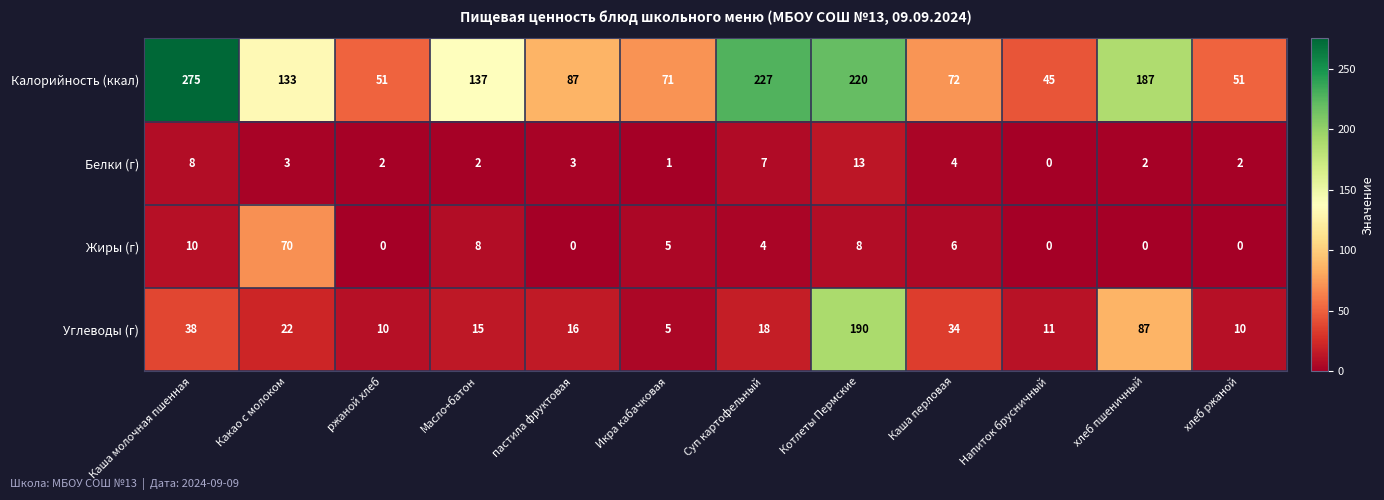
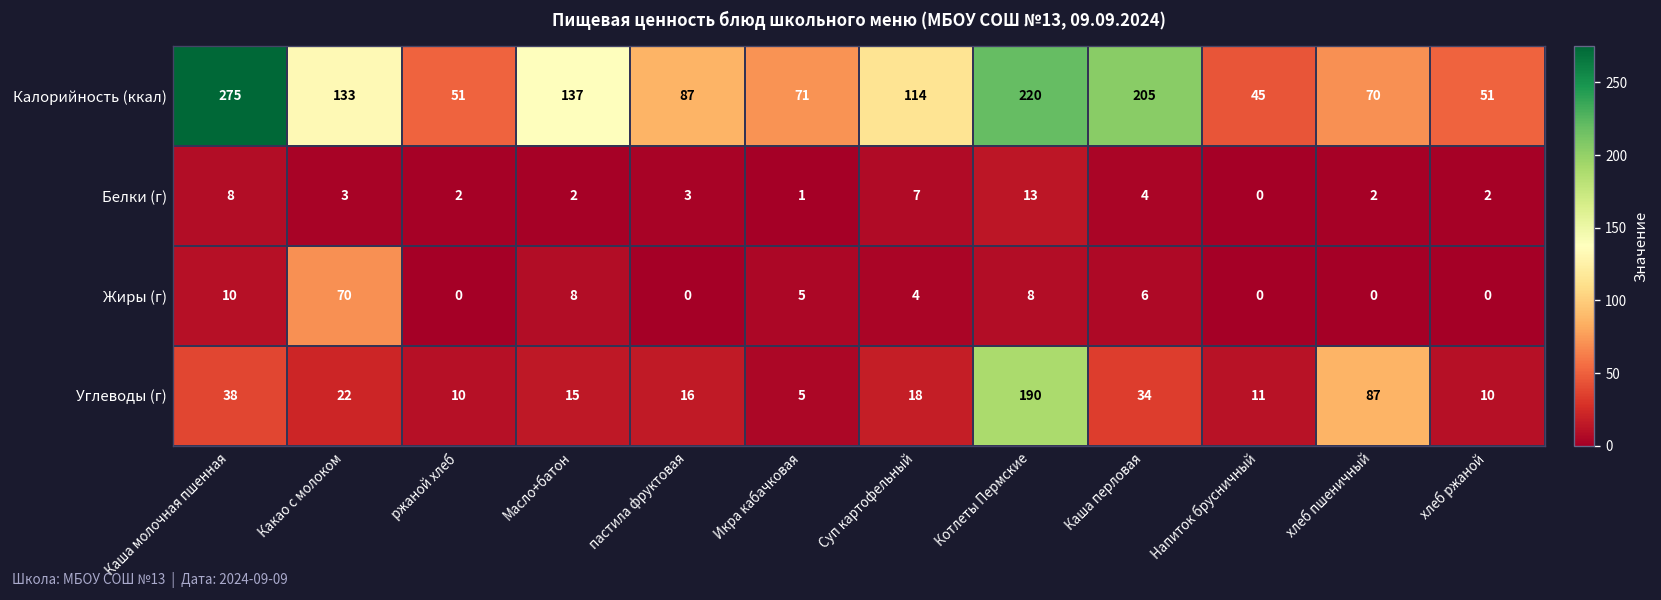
  {
    "Калорийность (ккал)": {
      "Каша молочная пшенная": 275,
      "Какао с молоком": 133,
      "ржаной хлеб": 51,
      "Масло+батон": 137,
      "пастила фруктовая": 87,
      "Икра кабачковая": 71,
-     "Суп картофельный": 227,
+     "Суп картофельный": 114,
      "Котлеты Пермские": 220,
-     "Каша перловая": 72,
+     "Каша перловая": 205,
      "Напиток брусничный": 45,
-     "хлеб пшеничный": 187,
+     "хлеб пшеничный": 70,
      "хлеб ржаной": 51
    },
    "Белки (г)": {
      "Каша молочная пшенная": 8,
      "Какао с молоком": 3,
      "ржаной хлеб": 2,
      "Масло+батон": 2,
      "пастила фруктовая": 3,
      "Икра кабачковая": 1,
      "Суп картофельный": 7,
      "Котлеты Пермские": 13,
      "Каша перловая": 4,
      "Напиток брусничный": 0,
      "хлеб пшеничный": 2,
      "хлеб ржаной": 2
    },
    "Жиры (г)": {
      "Каша молочная пшенная": 10,
      "Какао с молоком": 70,
      "ржаной хлеб": 0,
      "Масло+батон": 8,
      "пастила фруктовая": 0,
      "Икра кабачковая": 5,
      "Суп картофельный": 4,
      "Котлеты Пермские": 8,
      "Каша перловая": 6,
      "Напиток брусничный": 0,
      "хлеб пшеничный": 0,
      "хлеб ржаной": 0
    },
    "Углеводы (г)": {
      "Каша молочная пшенная": 38,
      "Какао с молоком": 22,
      "ржаной хлеб": 10,
      "Масло+батон": 15,
      "пастила фруктовая": 16,
      "Икра кабачковая": 5,
      "Суп картофельный": 18,
      "Котлеты Пермские": 190,
      "Каша перловая": 34,
      "Напиток брусничный": 11,
      "хлеб пшеничный": 87,
      "хлеб ржаной": 10
    }
  }
